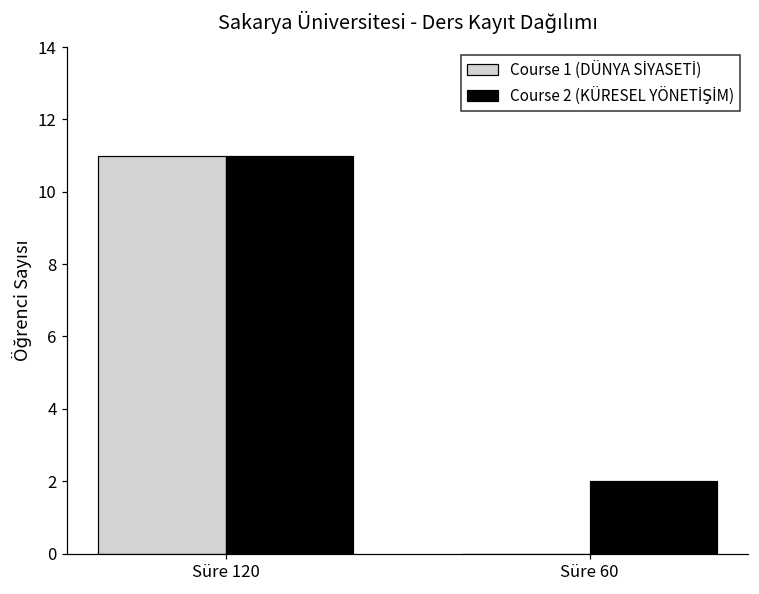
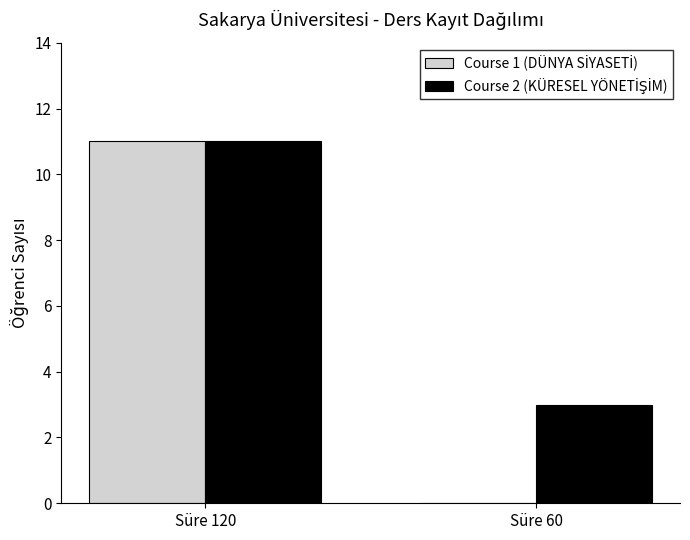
  {
    "Course 1 (DÜNYA SİYASETİ)": {
      "Süre 120": 11,
      "Süre 60": 0
    },
    "Course 2 (KÜRESEL YÖNETİŞİM)": {
      "Süre 120": 11,
-     "Süre 60": 2
+     "Süre 60": 3
    }
  }
